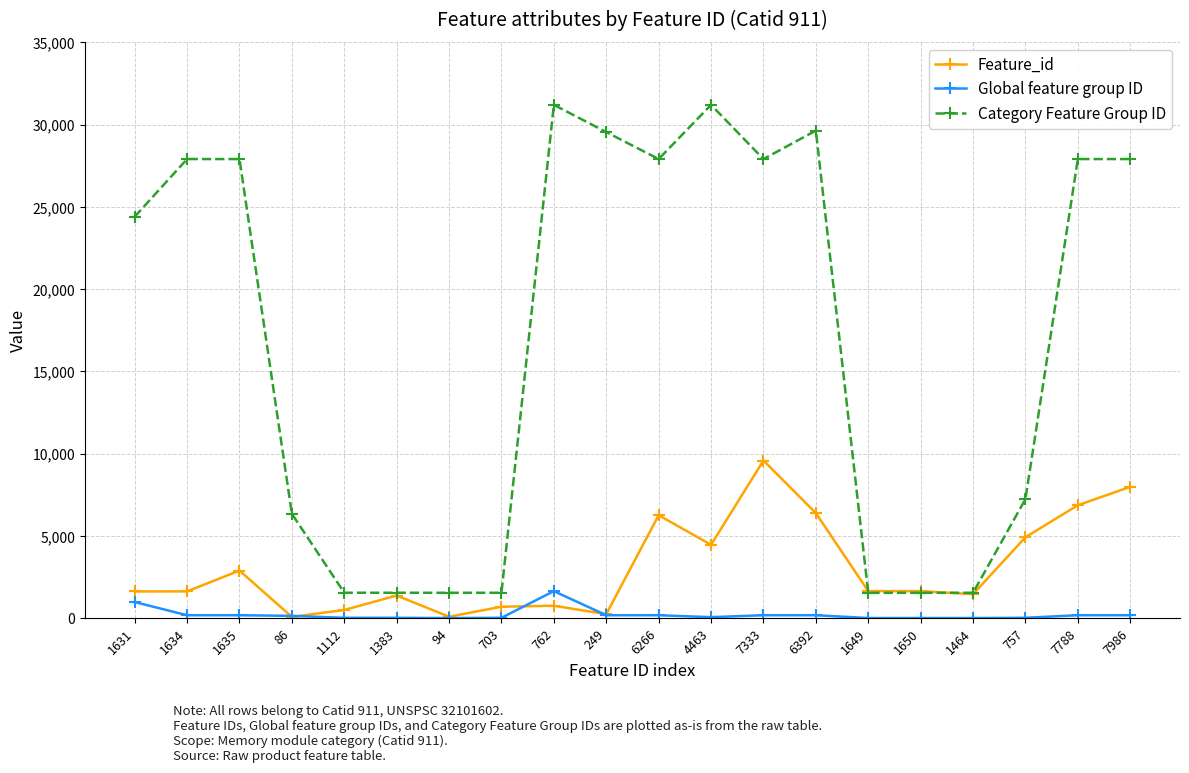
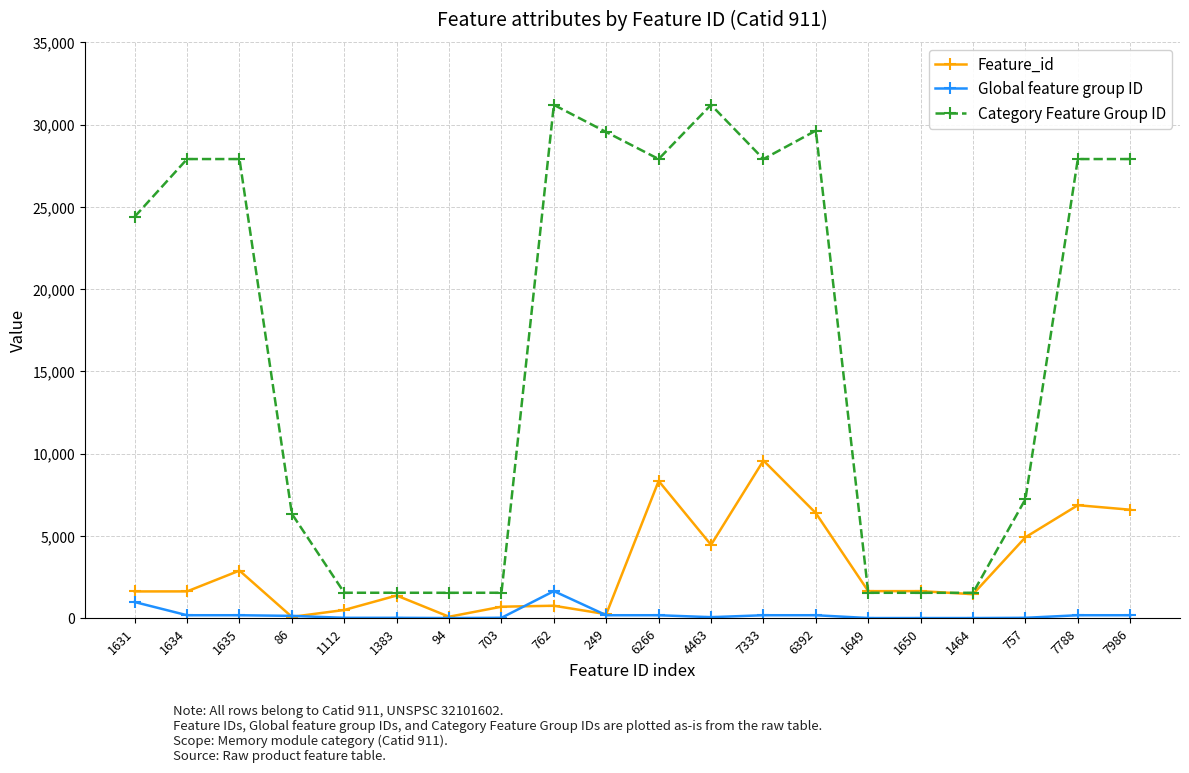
  {
    "Feature_id": {
      "1631": "1,600",
      "1634": "1,600",
      "1635": "2,900",
      "1112": "500",
      "1383": "1,400",
      "703": "700",
      "762": "800",
-     "6266": "6,300",
+     "6266": "8,300",
      "4463": "4,500",
      "7333": "9,600",
      "6392": "6,400",
      "757": "4,900",
      "7788": "6,900",
-     "7986": "8,000"
+     "7986": "6,600"
    },
    "Global feature group ID": {
      "1631": "1,000",
      "1634": "200",
      "1635": "200",
      "1112": "0",
      "1383": "0",
      "703": "0",
      "762": "1,700",
      "6266": "200",
      "4463": "100",
      "7333": "200",
      "6392": "200",
      "1649": "0",
      "1650": "0",
      "1464": "0",
      "757": "0",
      "7788": "200",
      "7986": "200"
    },
    "Category Feature Group ID": {
      "1631": "24,400",
      "1634": "27,900",
      "1635": "27,900",
      "86": "6,300",
      "1112": "1,600",
      "1383": "1,600",
      "94": "1,500",
      "703": "1,600",
      "762": "31,200",
      "249": "29,500",
      "6266": "27,900",
      "4463": "31,200",
      "7333": "27,900",
      "6392": "29,600",
      "757": "7,200",
      "7788": "27,900",
      "7986": "27,900"
    }
  }
